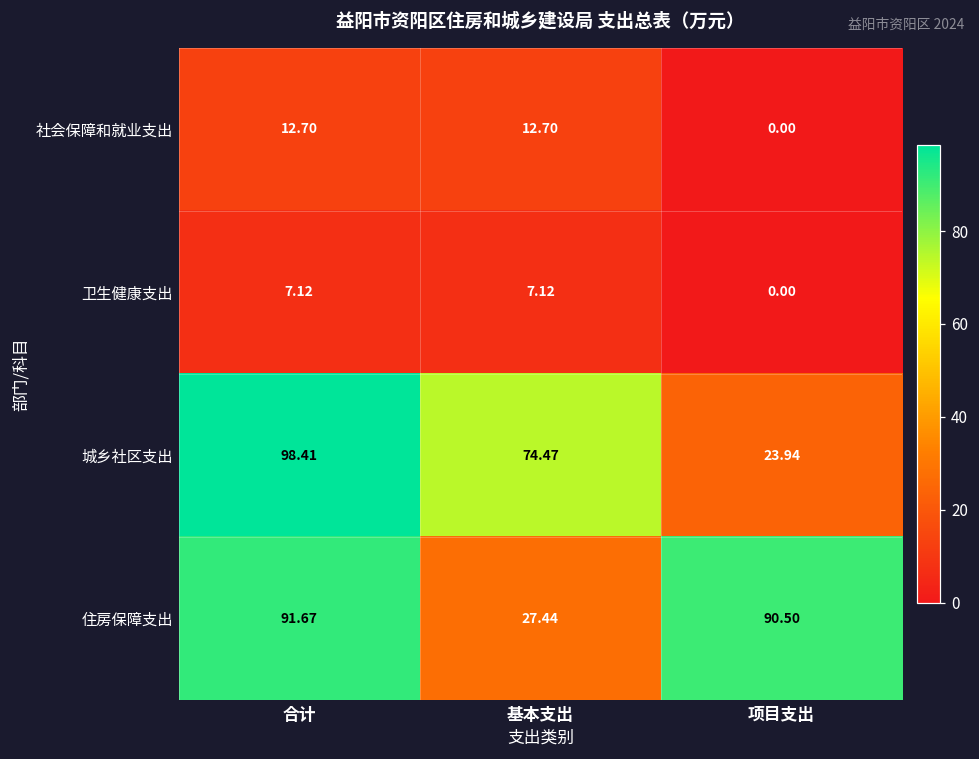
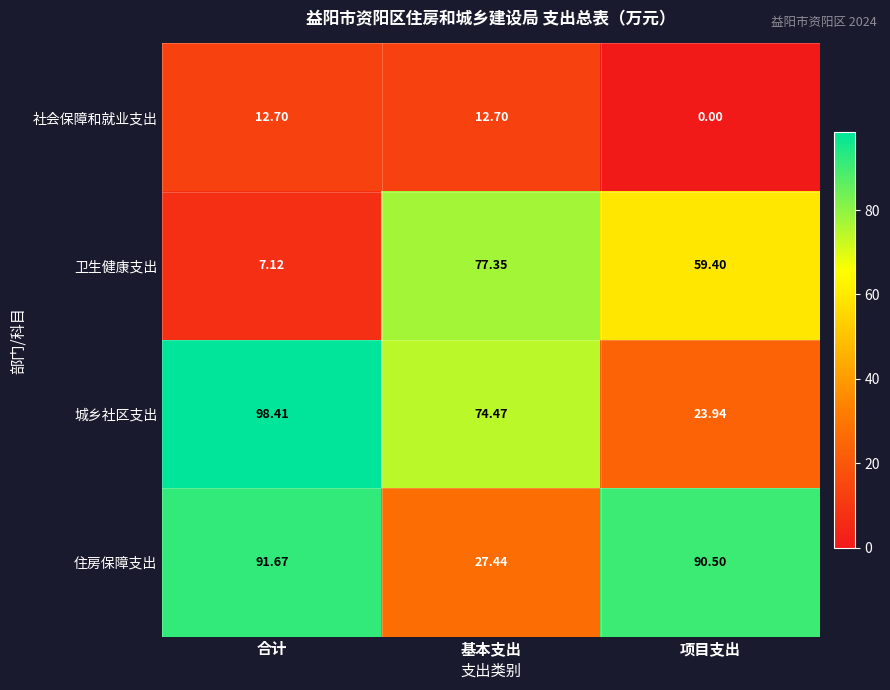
  {
    "社会保障和就业支出": {
      "合计": 12.70,
      "基本支出": 12.70,
      "项目支出": 0.00
    },
    "卫生健康支出": {
      "合计": 7.12,
-     "基本支出": 7.12,
-     "项目支出": 0.00
+     "基本支出": 77.35,
+     "项目支出": 59.40
    },
    "城乡社区支出": {
      "合计": 98.41,
      "基本支出": 74.47,
      "项目支出": 23.94
    },
    "住房保障支出": {
      "合计": 91.67,
      "基本支出": 27.44,
      "项目支出": 90.50
    }
  }
